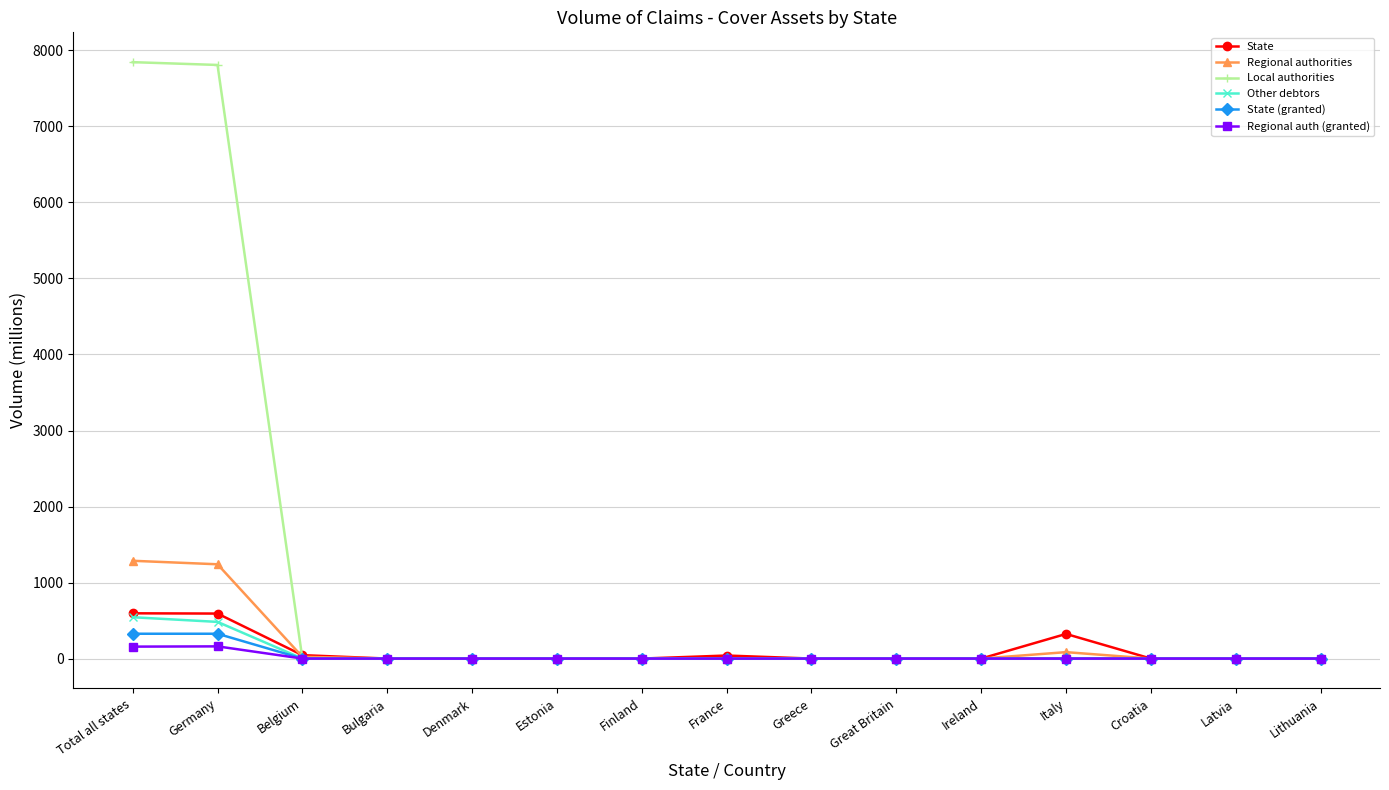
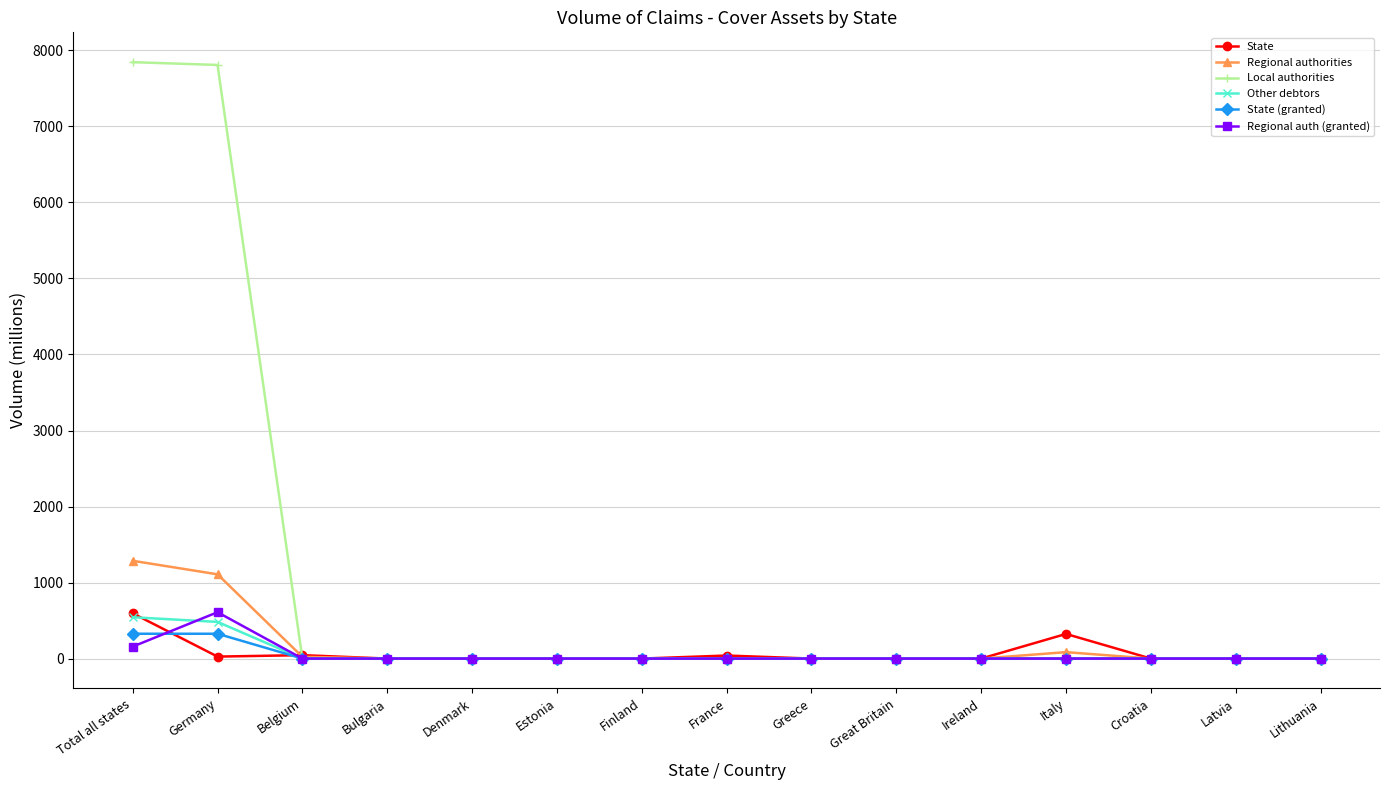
  {
    "State": {
      "Total all states": 600,
-     "Germany": 600,
+     "Germany": 0,
      "France": 0,
      "Italy": 300
    },
    "Regional authorities": {
      "Total all states": 1300,
-     "Germany": 1200,
+     "Germany": 1100,
      "Italy": 100
    },
    "Local authorities": {
      "Total all states": 7800,
      "Germany": 7800
    },
    "Other debtors": {
      "Total all states": 500,
      "Germany": 500
    },
    "State (granted)": {
      "Total all states": 300,
      "Germany": 300
    },
    "Regional auth (granted)": {
      "Total all states": 200,
-     "Germany": 200
+     "Germany": 600
    }
  }
